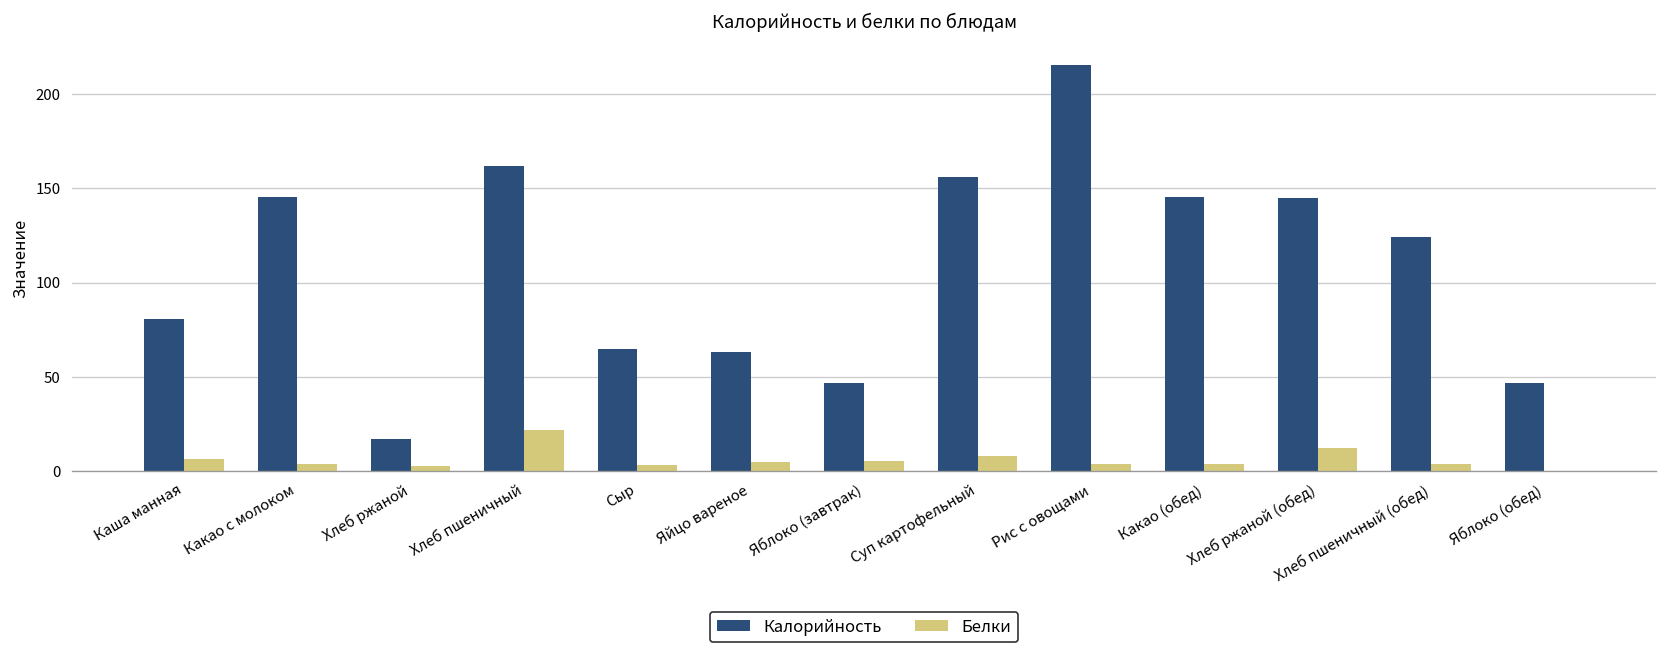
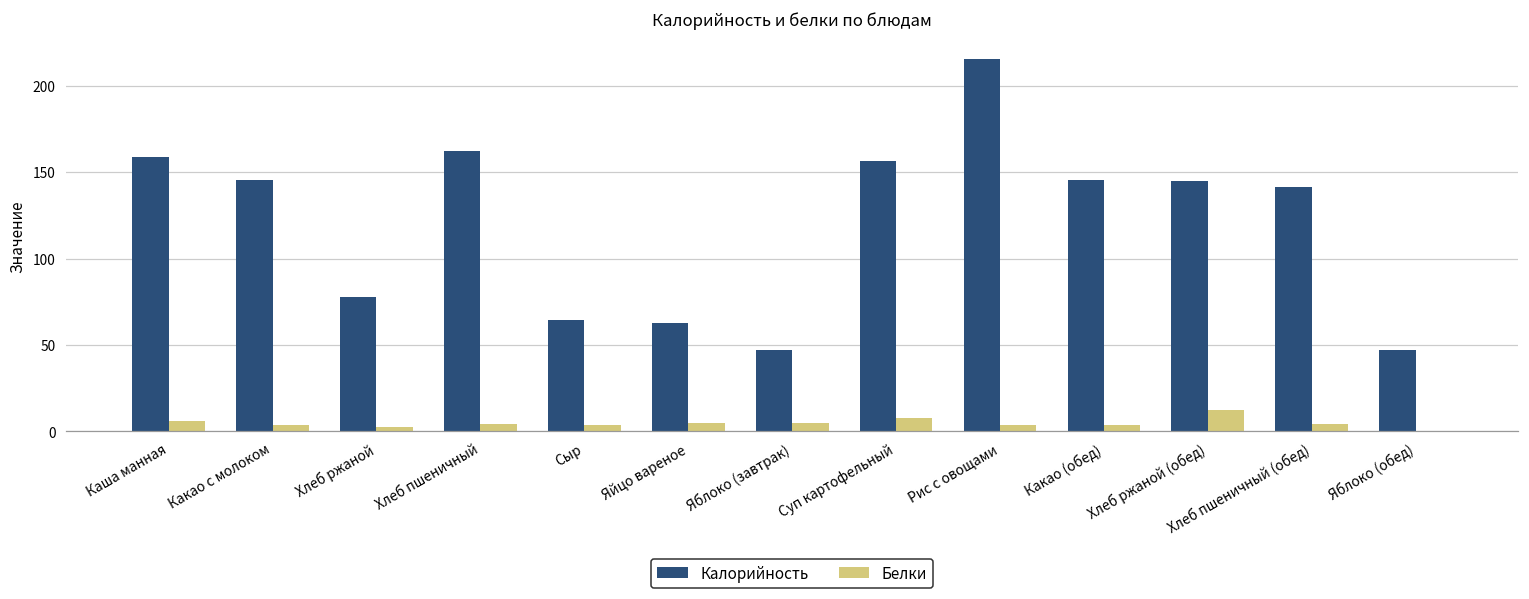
  {
    "Калорийность": {
-     "Каша манная": 80,
+     "Каша манная": 159,
      "Какао с молоком": 145,
-     "Хлеб ржаной": 17,
+     "Хлеб ржаной": 78,
      "Хлеб пшеничный": 162,
      "Сыр": 65,
      "Яйцо вареное": 63,
      "Яблоко (завтрак)": 47,
      "Суп картофельный": 156,
      "Рис с овощами": 215,
      "Какао (обед)": 145,
      "Хлеб ржаной (обед)": 145,
-     "Хлеб пшеничный (обед)": 124,
+     "Хлеб пшеничный (обед)": 141,
      "Яблоко (обед)": 47
    },
    "Белки": {
      "Каша манная": 6,
      "Какао с молоком": 4,
      "Хлеб ржаной": 3,
-     "Хлеб пшеничный": 22,
+     "Хлеб пшеничный": 4,
      "Сыр": 3,
      "Яйцо вареное": 5,
      "Яблоко (завтрак)": 5,
      "Суп картофельный": 8,
      "Рис с овощами": 4,
      "Какао (обед)": 4,
      "Хлеб ржаной (обед)": 12,
      "Хлеб пшеничный (обед)": 4,
      "Яблоко (обед)": 0
    }
  }
